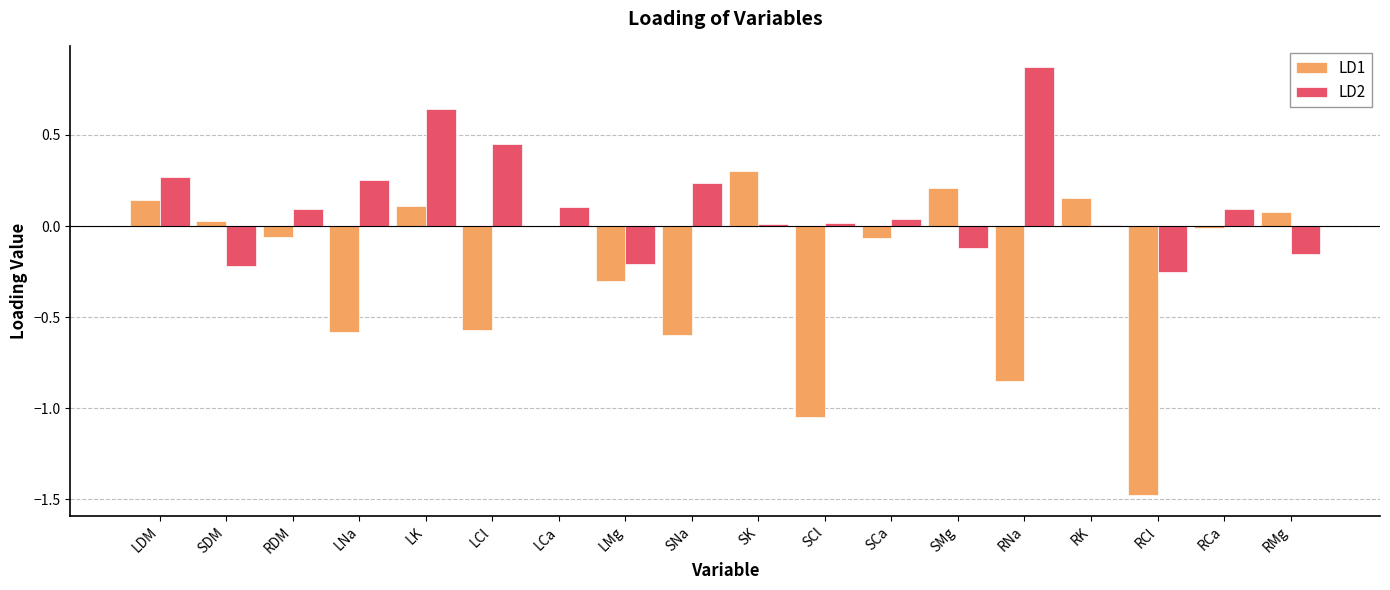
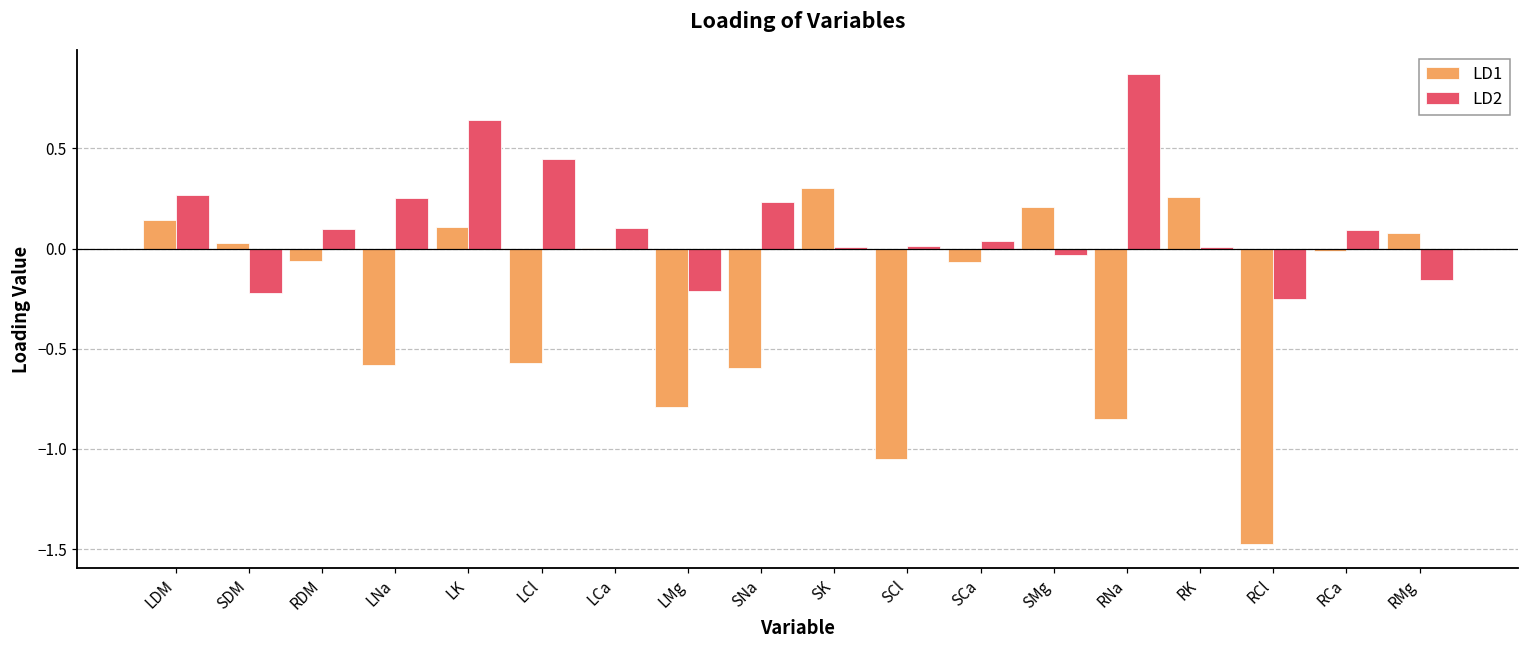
  {
    "LD1": {
      "LDM": 0.14,
      "SDM": 0.03,
      "RDM": -0.06,
      "LNa": -0.58,
      "LK": 0.11,
      "LCl": -0.57,
-     "LMg": -0.30,
+     "LMg": -0.79,
      "SNa": -0.60,
      "SK": 0.30,
      "SCl": -1.05,
      "SCa": -0.07,
      "SMg": 0.21,
      "RNa": -0.85,
-     "RK": 0.15,
+     "RK": 0.26,
      "RCl": -1.48,
      "RMg": 0.08
    },
    "LD2": {
      "LDM": 0.27,
      "SDM": -0.22,
      "RDM": 0.10,
      "LNa": 0.25,
      "LK": 0.64,
      "LCl": 0.45,
      "LCa": 0.10,
      "LMg": -0.21,
      "SNa": 0.23,
      "SCl": 0.02,
      "SCa": 0.04,
-     "SMg": -0.12,
+     "SMg": -0.03,
      "RNa": 0.87,
      "RCl": -0.25,
      "RCa": 0.09,
      "RMg": -0.16
    }
  }
